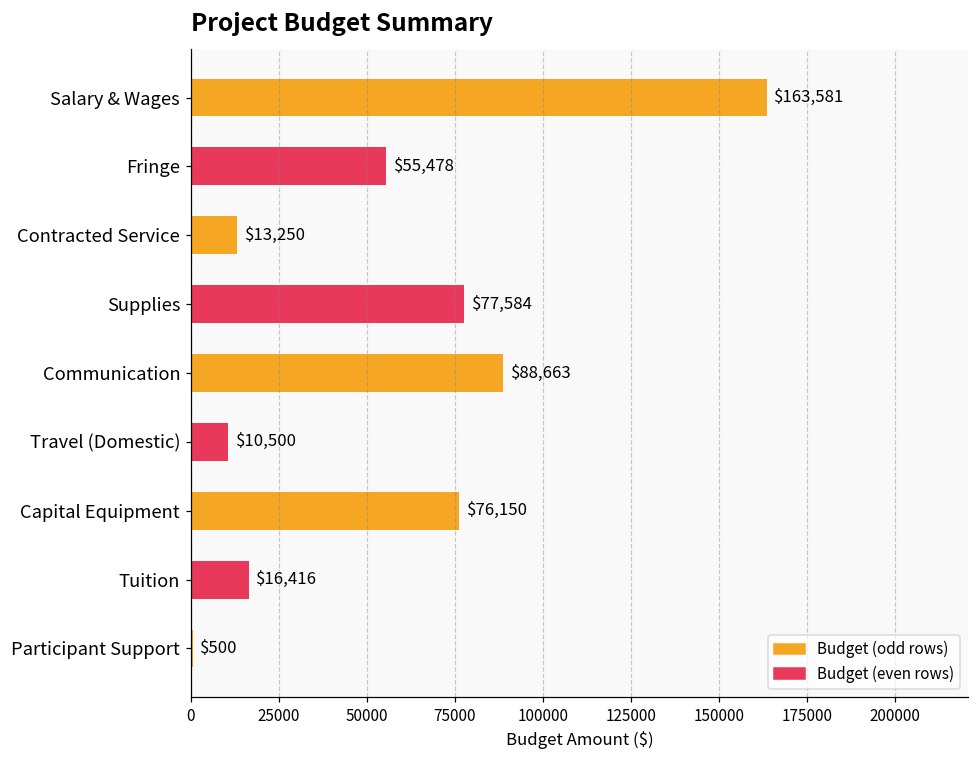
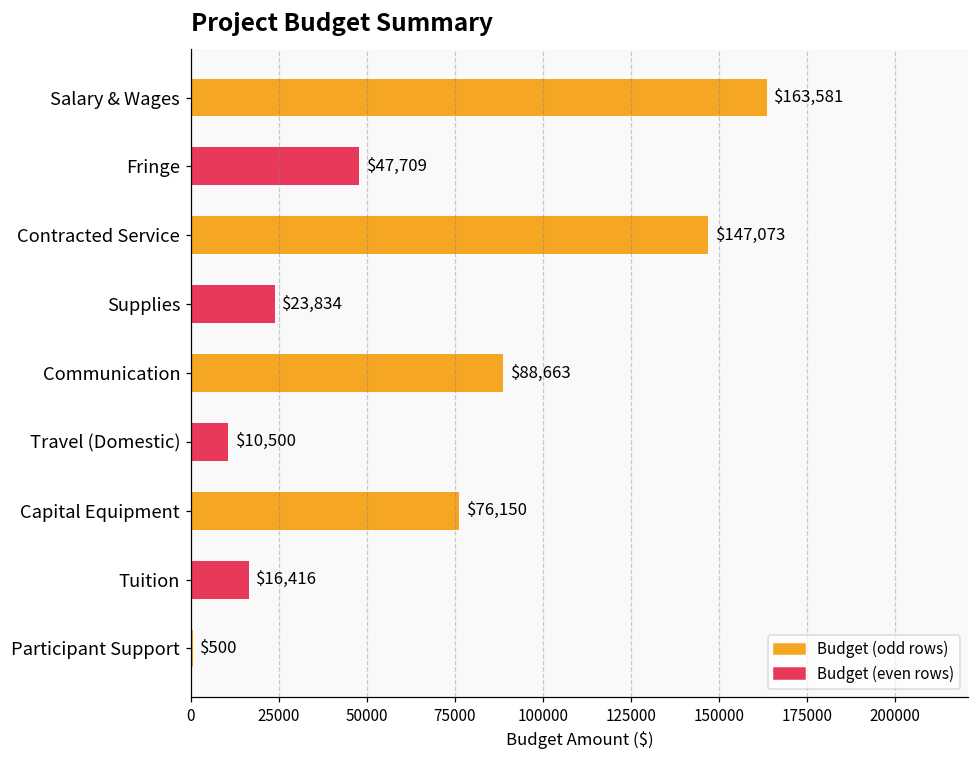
  {
    "Salary & Wages": "$163,581",
-   "Fringe": "$55,478",
-   "Contracted Service": "$13,250",
-   "Supplies": "$77,584",
+   "Fringe": "$47,709",
+   "Contracted Service": "$147,073",
+   "Supplies": "$23,834",
    "Communication": "$88,663",
    "Travel (Domestic)": "$10,500",
    "Capital Equipment": "$76,150",
    "Tuition": "$16,416",
    "Participant Support": "$500"
  }
